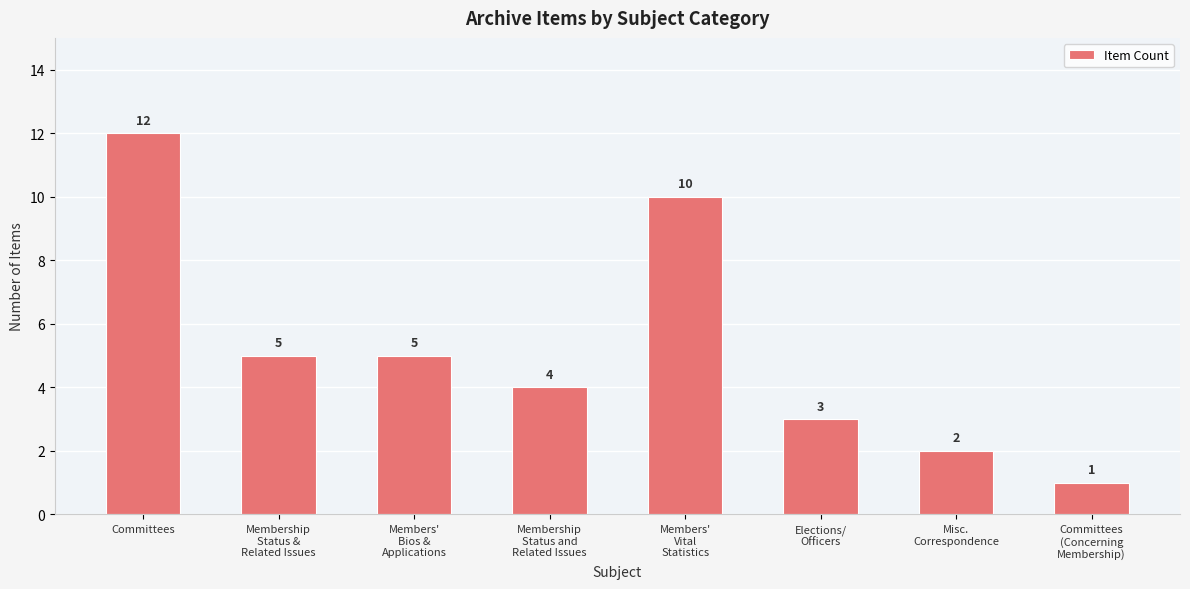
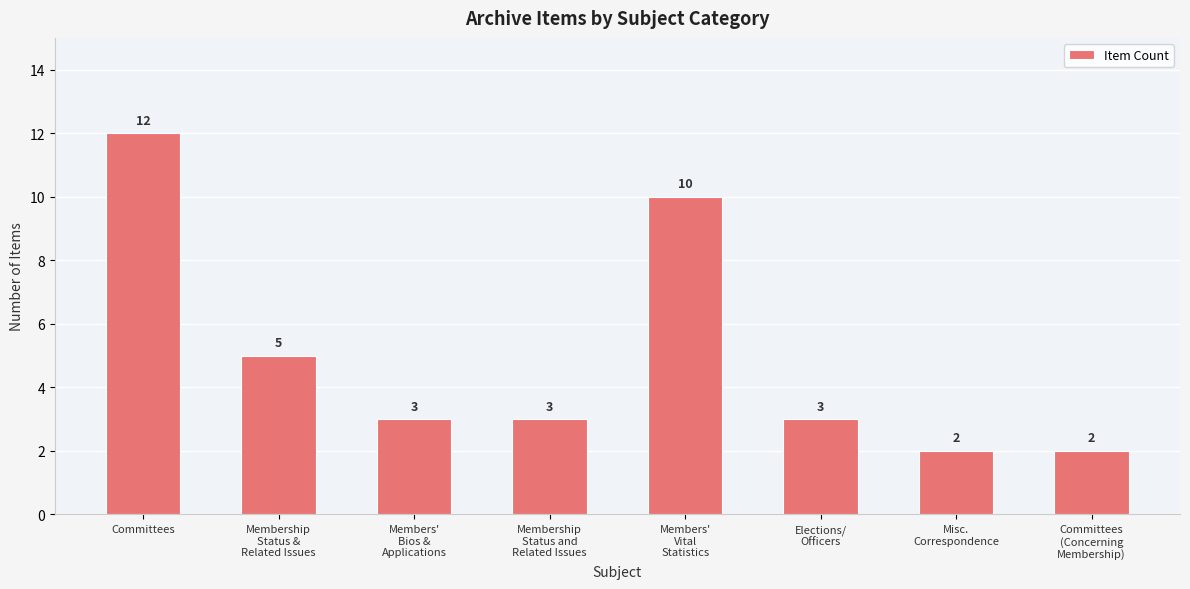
  {
    "Committees": 12,
    "Membership Status & Related Issues": 5,
-   "Members' Bios & Applications": 5,
-   "Membership Status and Related Issues": 4,
+   "Members' Bios & Applications": 3,
+   "Membership Status and Related Issues": 3,
    "Members' Vital Statistics": 10,
    "Elections/ Officers": 3,
    "Misc. Correspondence": 2,
-   "Committees (Concerning Membership)": 1
+   "Committees (Concerning Membership)": 2
  }
